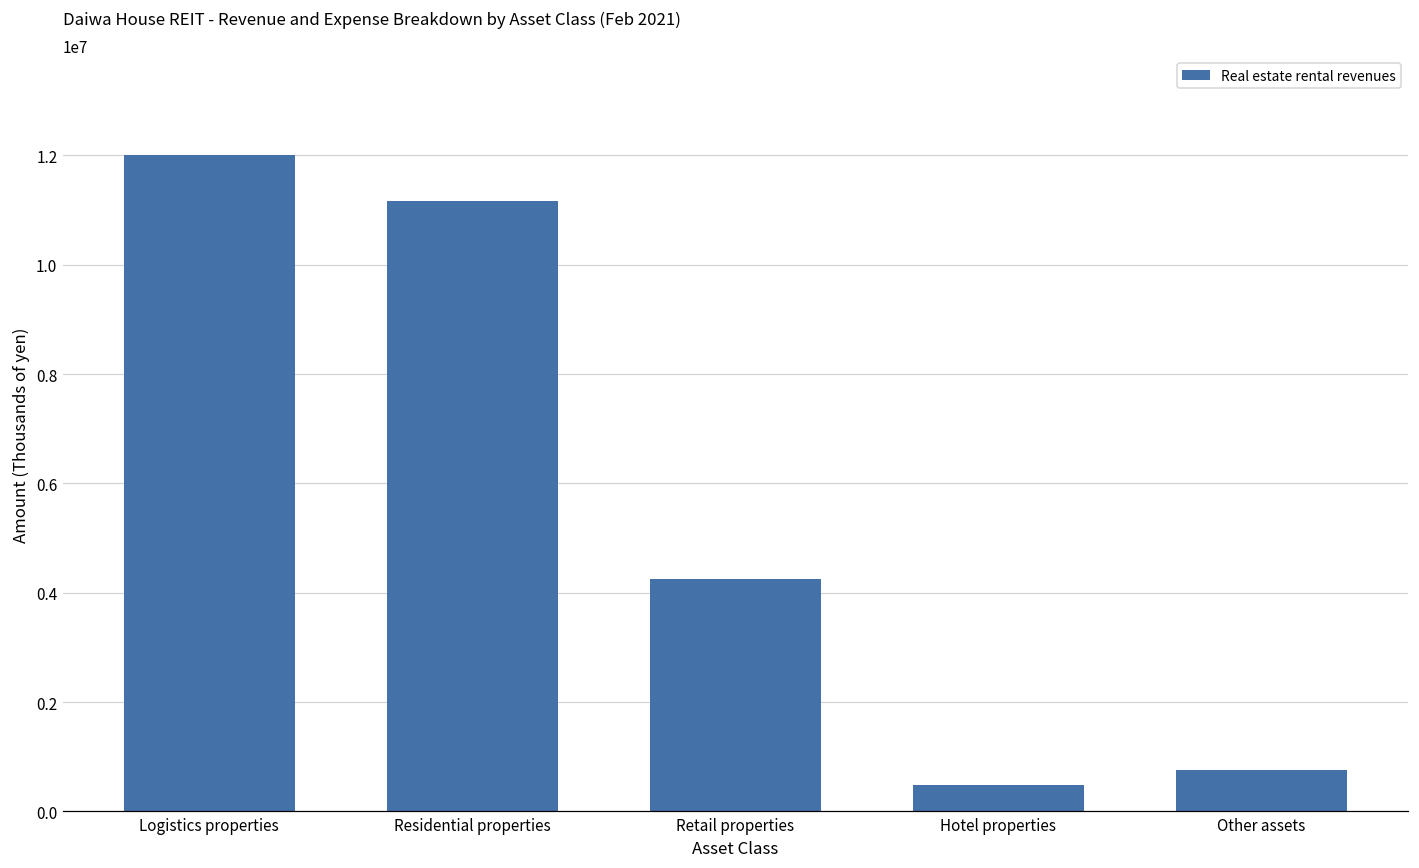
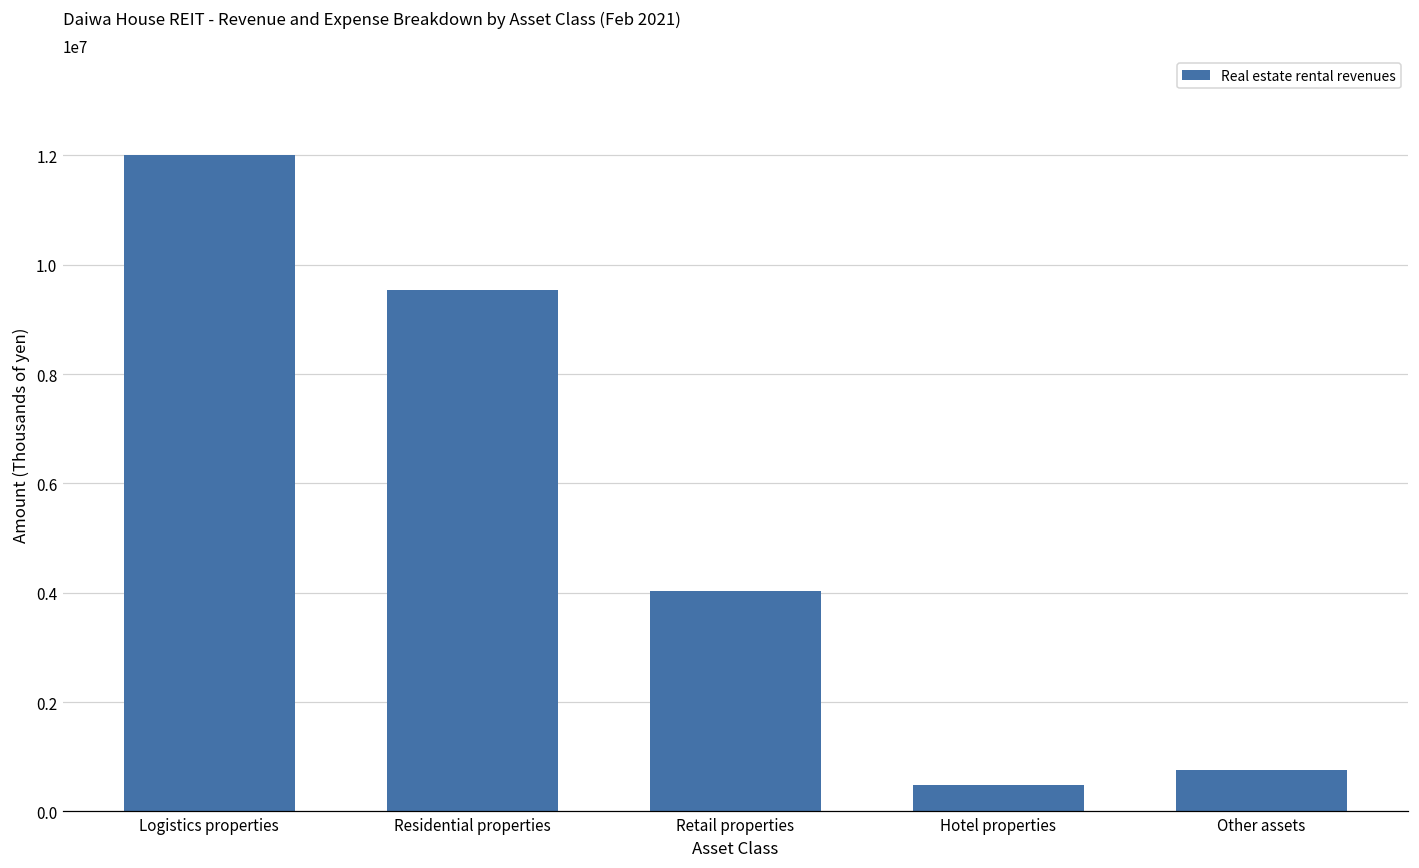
  {
    "Logistics properties": 12000000,
-   "Residential properties": 11200000,
-   "Retail properties": 4300000,
+   "Residential properties": 9500000,
+   "Retail properties": 4000000,
    "Hotel properties": 500000,
    "Other assets": 800000
  }
